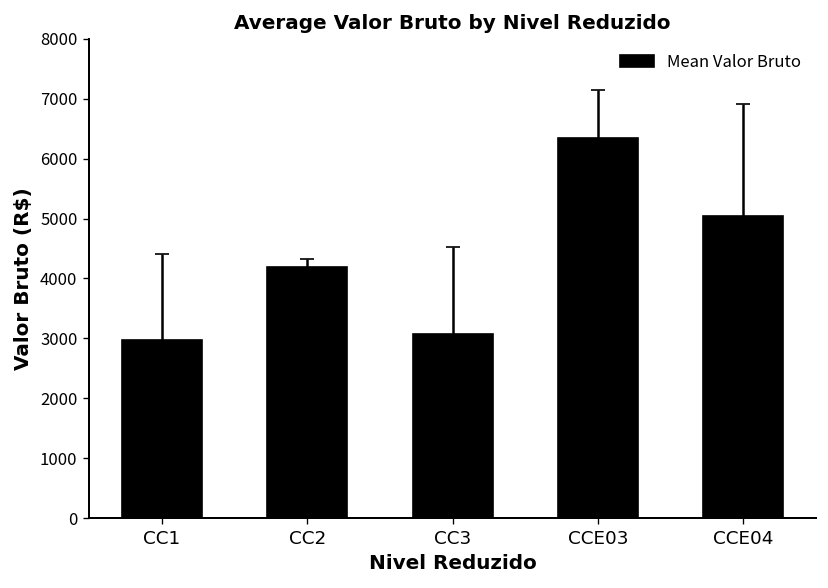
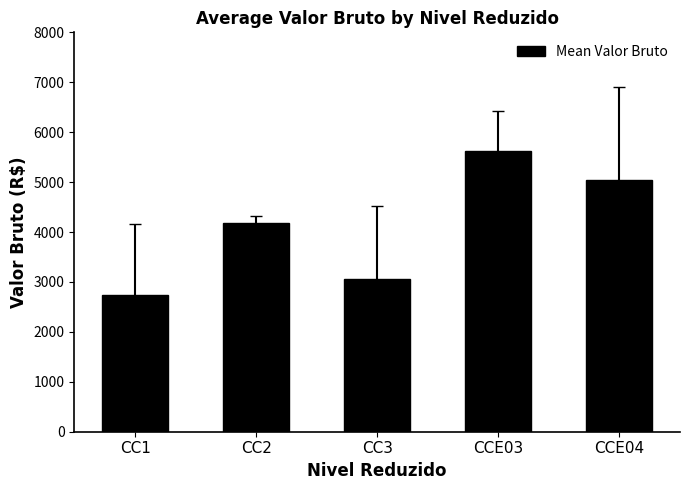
  {
    "Mean Valor Bruto": {
-     "CC1": 3000,
+     "CC1": 2700,
      "CC2": 4200,
      "CC3": 3100,
-     "CCE03": 6300,
+     "CCE03": 5600,
      "CCE04": 5000
    }
  }
